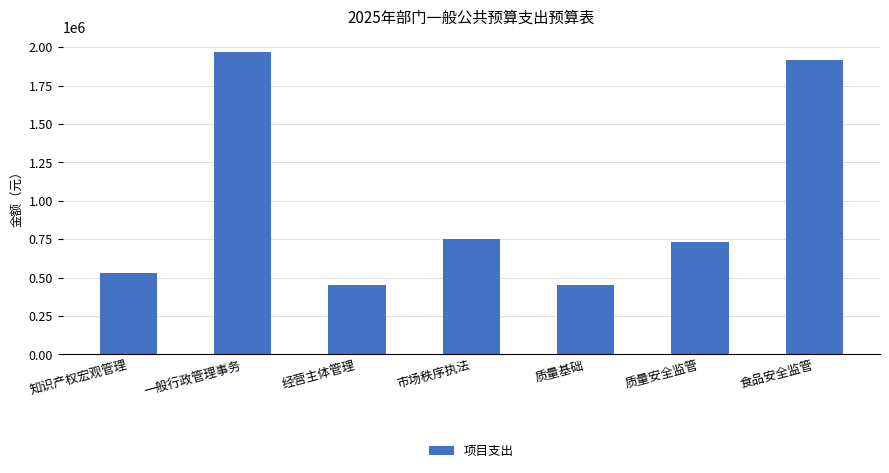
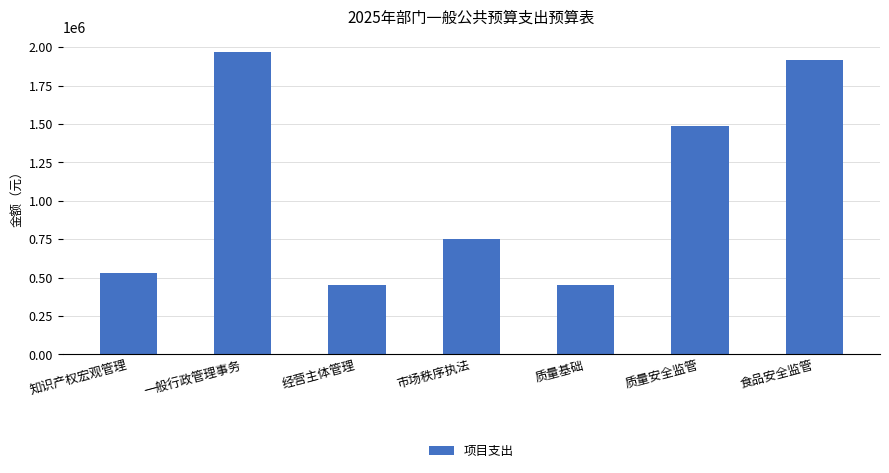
  {
    "知识产权宏观管理": 530000,
    "一般行政管理事务": 1970000,
    "经营主体管理": 450000,
    "市场秩序执法": 750000,
    "质量基础": 450000,
-   "质量安全监管": 730000,
+   "质量安全监管": 1490000,
    "食品安全监管": 1920000
  }
